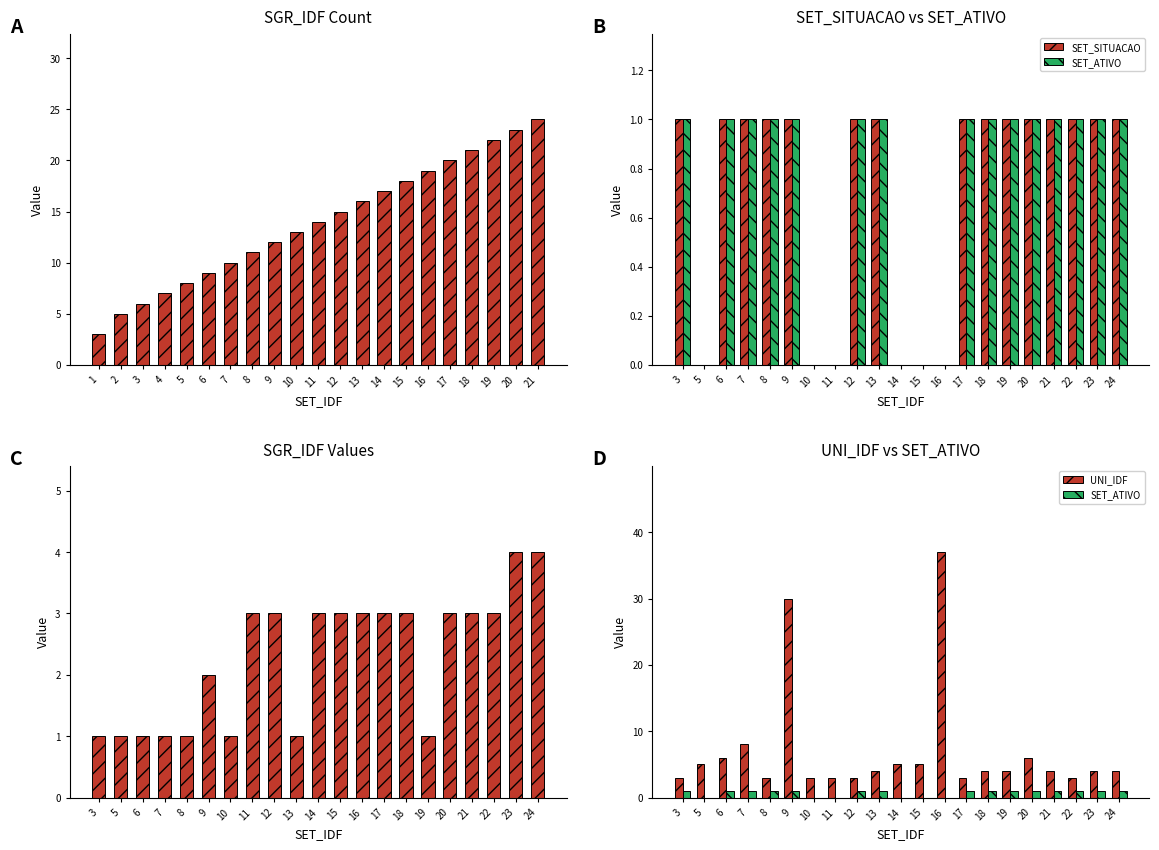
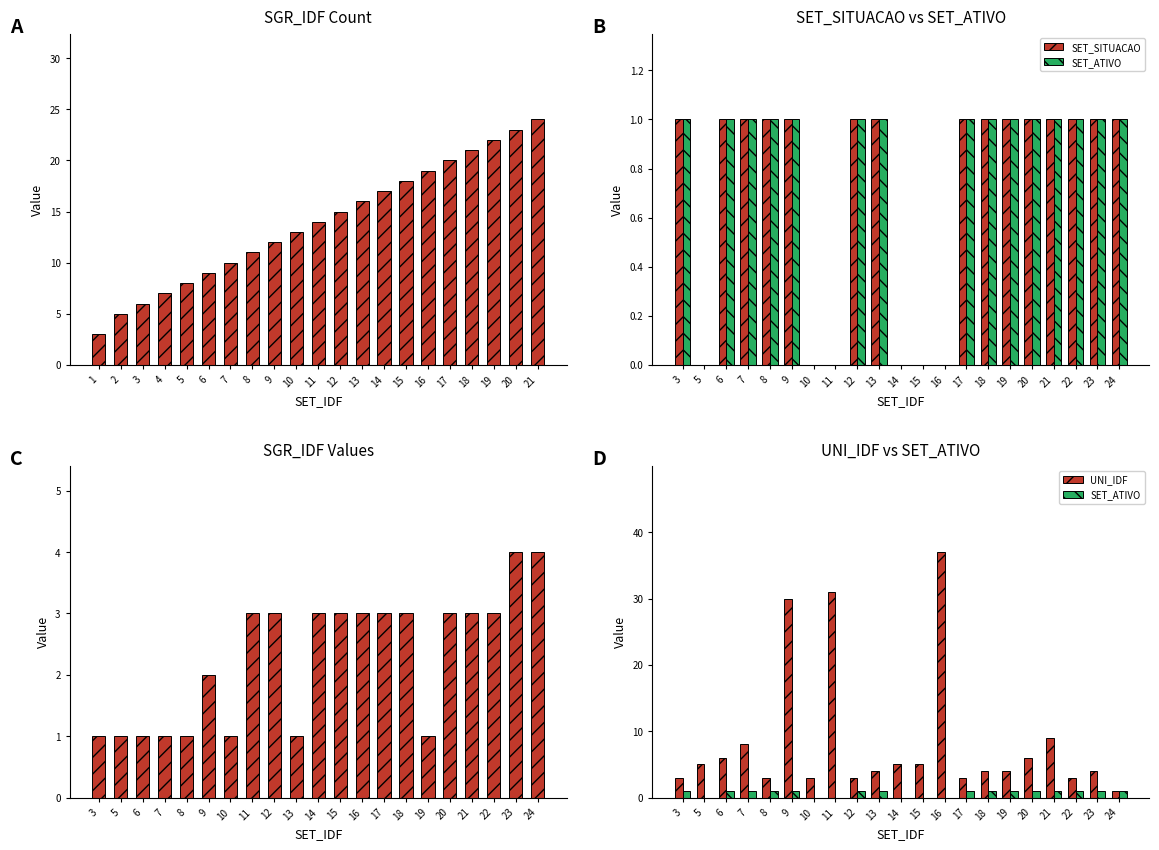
  {
    "SGR_IDF Count": {
      "1": 3.0,
      "2": 5.0,
      "3": 6.0,
      "4": 7.0,
      "5": 8.0,
      "6": 9.0,
      "7": 10.0,
      "8": 11.0,
      "9": 12.0,
      "10": 13.0,
      "11": 14.0,
      "12": 15.0,
      "13": 16.0,
      "14": 17.0,
      "15": 18.0,
      "16": 19.0,
      "17": 20.0,
      "18": 21.0,
      "19": 22.0,
      "20": 23.0,
      "21": 24.0
    },
    "SET_SITUACAO vs SET_ATIVO": {
      "SET_SITUACAO": {
        "3": 1.00,
        "5": 0.00,
        "6": 1.00,
        "7": 1.00,
        "8": 1.00,
        "9": 1.00,
        "10": 0.00,
        "11": 0.00,
        "12": 1.00,
        "13": 1.00,
        "14": 0.00,
        "15": 0.00,
        "16": 0.00,
        "17": 1.00,
        "18": 1.00,
        "19": 1.00,
        "20": 1.00,
        "21": 1.00,
        "22": 1.00,
        "23": 1.00,
        "24": 1.00
      },
      "SET_ATIVO": {
        "3": 1.00,
        "5": 0.00,
        "6": 1.00,
        "7": 1.00,
        "8": 1.00,
        "9": 1.00,
        "10": 0.00,
        "11": 0.00,
        "12": 1.00,
        "13": 1.00,
        "14": 0.00,
        "15": 0.00,
        "16": 0.00,
        "17": 1.00,
        "18": 1.00,
        "19": 1.00,
        "20": 1.00,
        "21": 1.00,
        "22": 1.00,
        "23": 1.00,
        "24": 1.00
      }
    },
    "SGR_IDF Values": {
      "3": 1.0,
      "5": 1.0,
      "6": 1.0,
      "7": 1.0,
      "8": 1.0,
      "9": 2.0,
      "10": 1.0,
      "11": 3.0,
      "12": 3.0,
      "13": 1.0,
      "14": 3.0,
      "15": 3.0,
      "16": 3.0,
      "17": 3.0,
      "18": 3.0,
      "19": 1.0,
      "20": 3.0,
      "21": 3.0,
      "22": 3.0,
      "23": 4.0,
      "24": 4.0
    },
    "UNI_IDF vs SET_ATIVO": {
      "UNI_IDF": {
        "3": 3,
        "5": 5,
        "6": 6,
        "7": 8,
        "8": 3,
        "9": 30,
        "10": 3,
-       "11": 3,
+       "11": 31,
        "12": 3,
        "13": 4,
        "14": 5,
        "15": 5,
        "16": 37,
        "17": 3,
        "18": 4,
        "19": 4,
        "20": 6,
-       "21": 4,
+       "21": 9,
        "22": 3,
        "23": 4,
-       "24": 4
+       "24": 1
      },
      "SET_ATIVO": {
        "3": 1,
        "5": 0,
        "6": 1,
        "7": 1,
        "8": 1,
        "9": 1,
        "10": 0,
        "11": 0,
        "12": 1,
        "13": 1,
        "14": 0,
        "15": 0,
        "16": 0,
        "17": 1,
        "18": 1,
        "19": 1,
        "20": 1,
        "21": 1,
        "22": 1,
        "23": 1,
        "24": 1
      }
    }
  }
